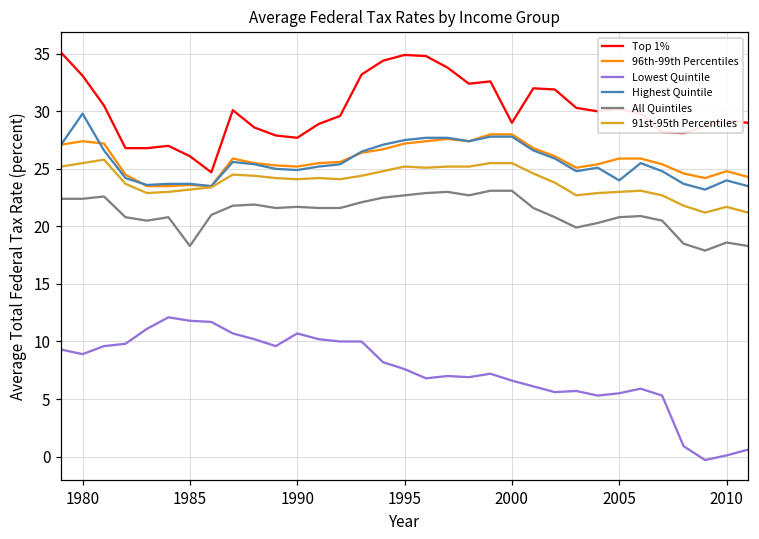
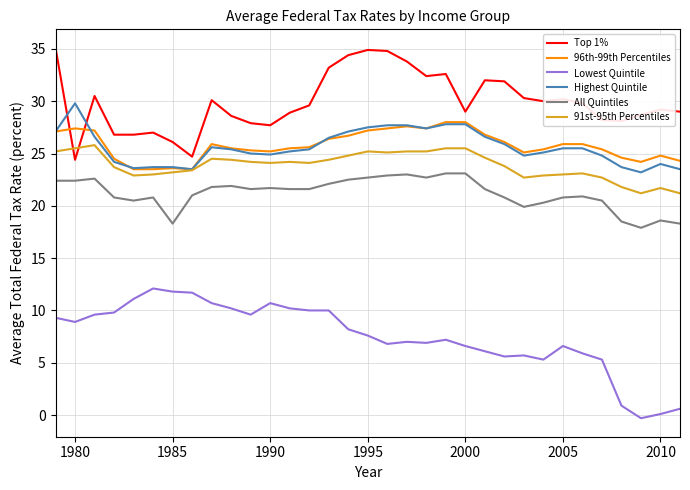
  {
    "Top 1%": {
-     "1980": 33.1,
+     "1980": 24.4,
      "1985": 26.1,
      "1990": 27.7,
      "1995": 34.9,
      "2000": 29.0
    },
    "Lowest Quintile": {
      "1980": 8.9,
      "1985": 11.8,
      "1990": 10.7,
      "1995": 7.6,
      "2000": 6.6,
-     "2005": 5.5,
+     "2005": 6.6,
      "2010": 0.1
    },
    "Highest Quintile": {
      "1980": 29.8,
      "1990": 24.9,
      "1995": 27.5,
-     "2005": 24.0,
+     "2005": 25.5,
      "2010": 24.0
    },
    "All Quintiles": {
      "1980": 22.4,
      "1985": 18.3,
      "1990": 21.7,
      "1995": 22.7,
      "2000": 23.1,
      "2005": 20.8,
      "2010": 18.6
    }
  }
